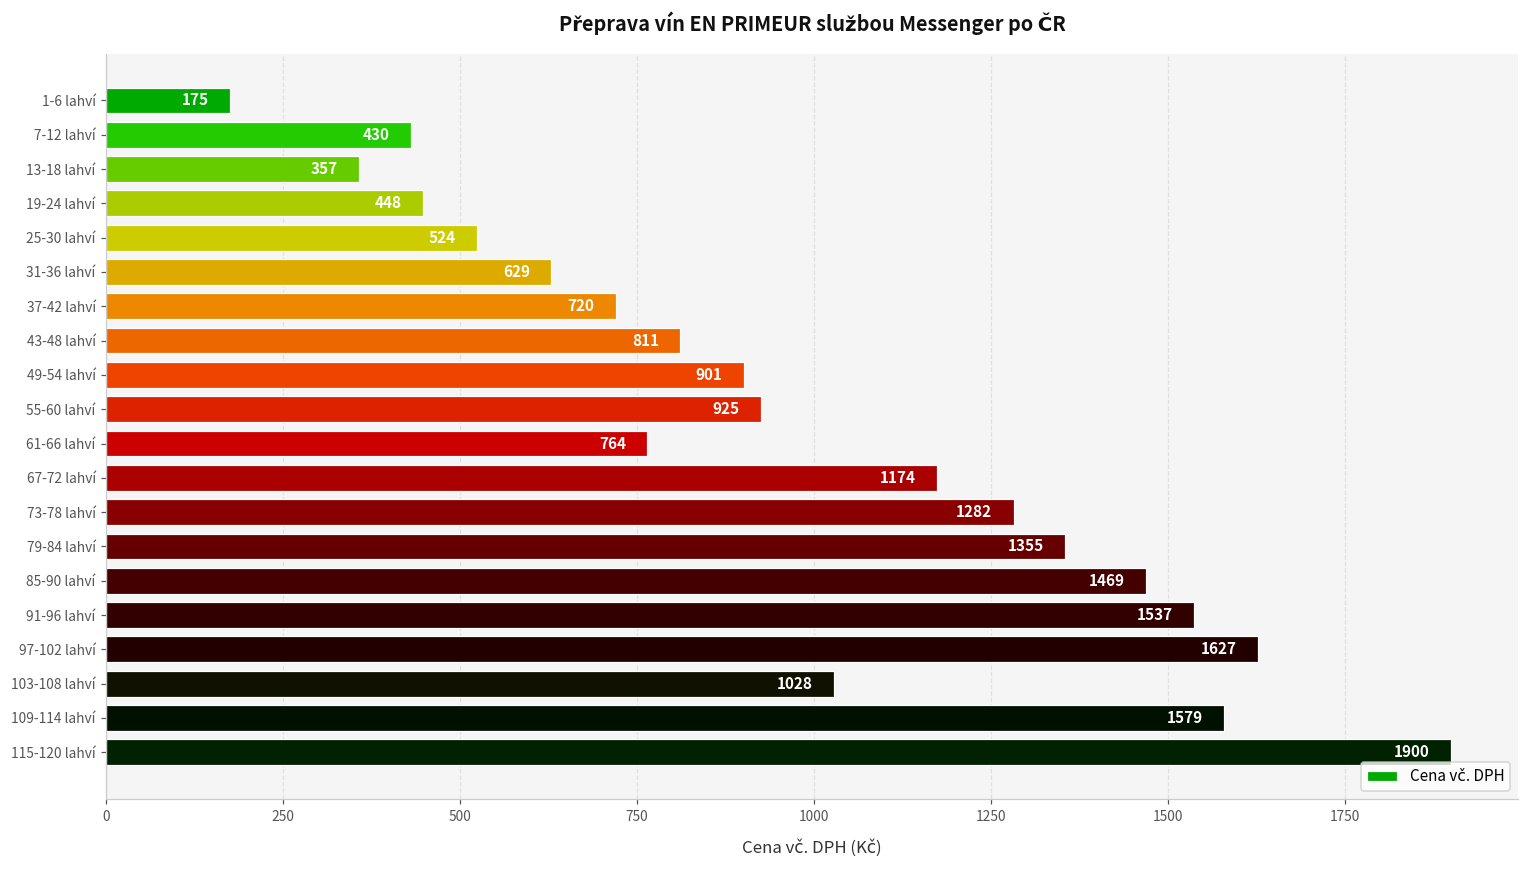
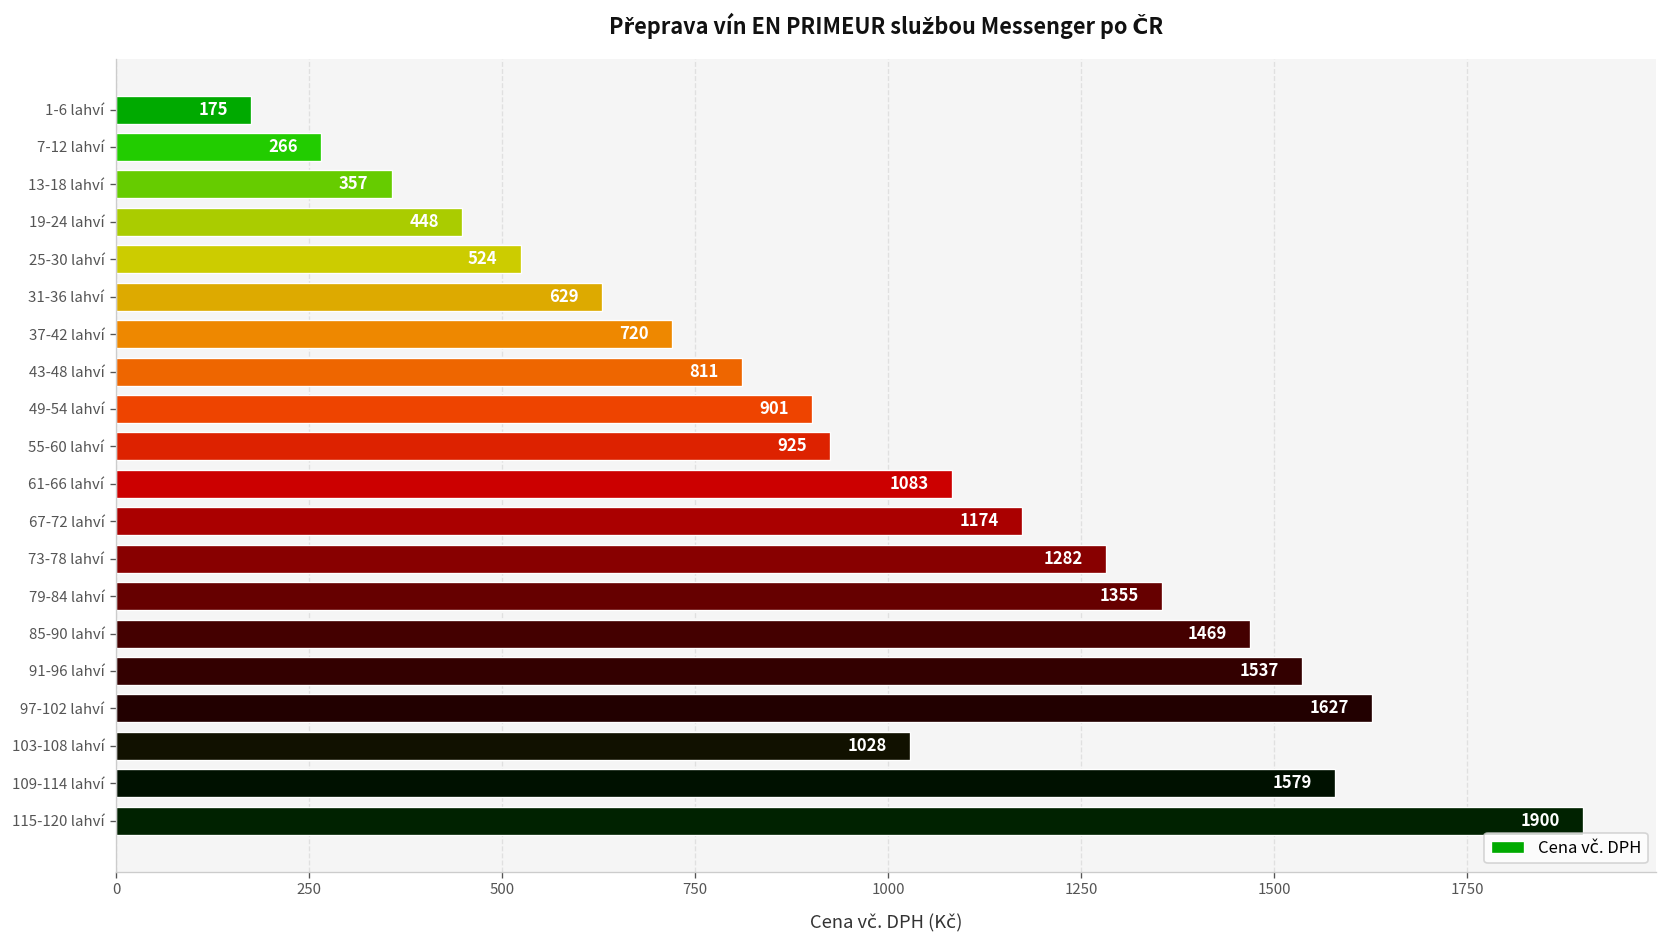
  {
    "1-6 lahví": 175,
-   "7-12 lahví": 430,
+   "7-12 lahví": 266,
    "13-18 lahví": 357,
    "19-24 lahví": 448,
    "25-30 lahví": 524,
    "31-36 lahví": 629,
    "37-42 lahví": 720,
    "43-48 lahví": 811,
    "49-54 lahví": 901,
    "55-60 lahví": 925,
-   "61-66 lahví": 764,
+   "61-66 lahví": 1083,
    "67-72 lahví": 1174,
    "73-78 lahví": 1282,
    "79-84 lahví": 1355,
    "85-90 lahví": 1469,
    "91-96 lahví": 1537,
    "97-102 lahví": 1627,
    "103-108 lahví": 1028,
    "109-114 lahví": 1579,
    "115-120 lahví": 1900
  }
